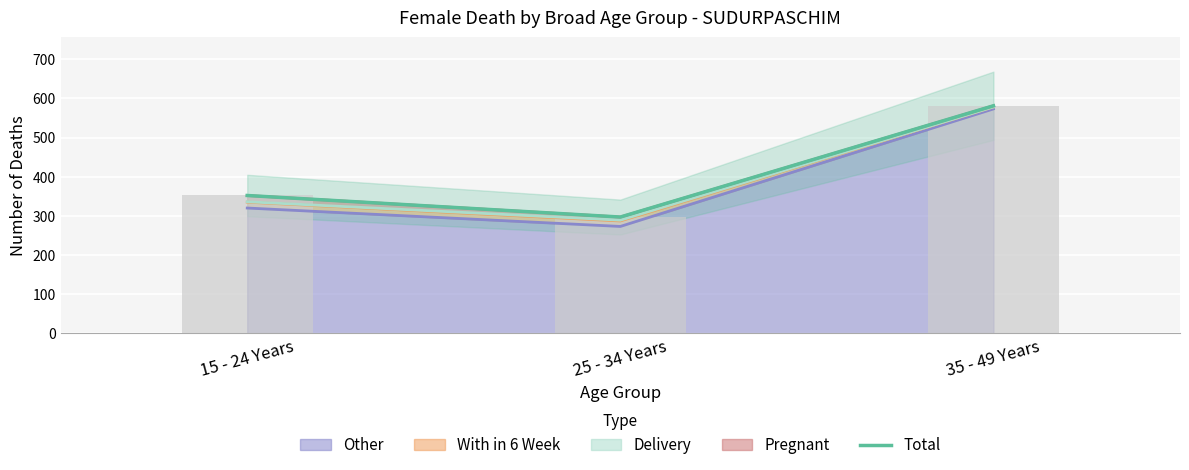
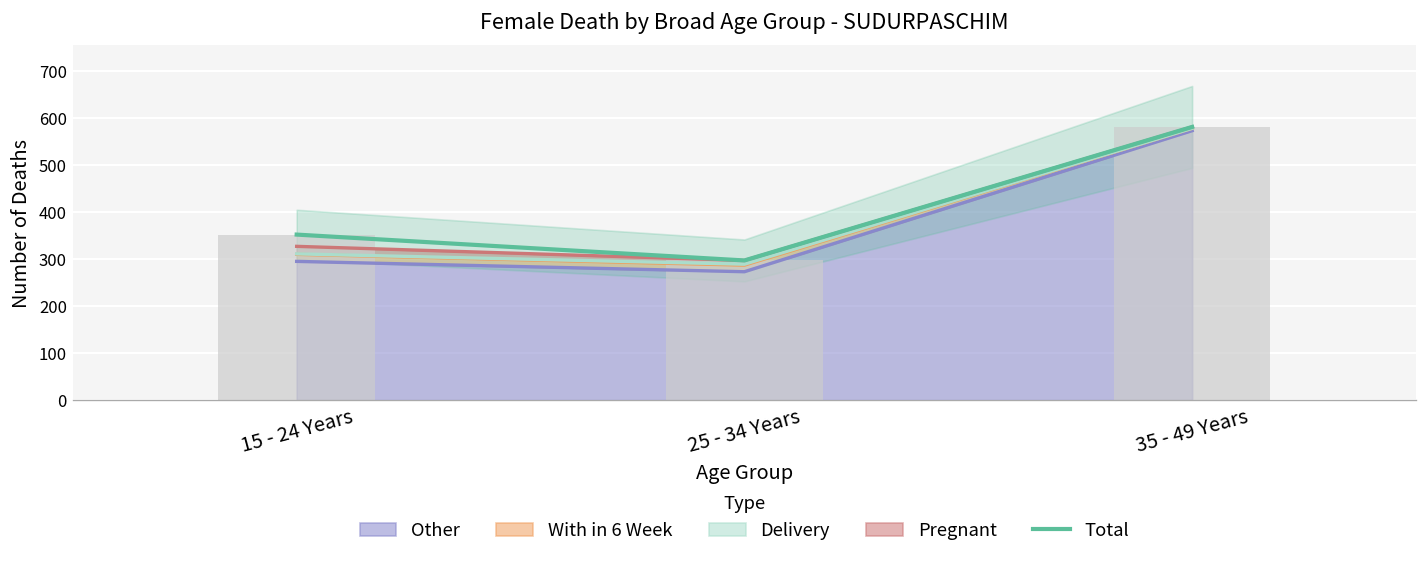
  {
    "Other": {
-     "15 - 24 Years": 320,
+     "15 - 24 Years": 300,
      "25 - 34 Years": 270
    }
  }
